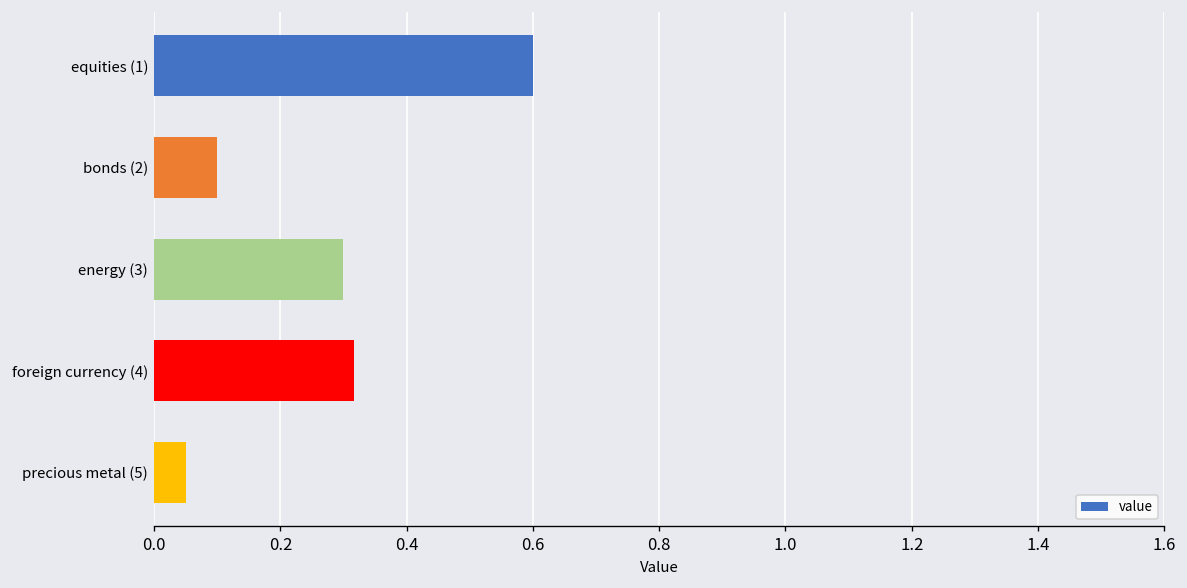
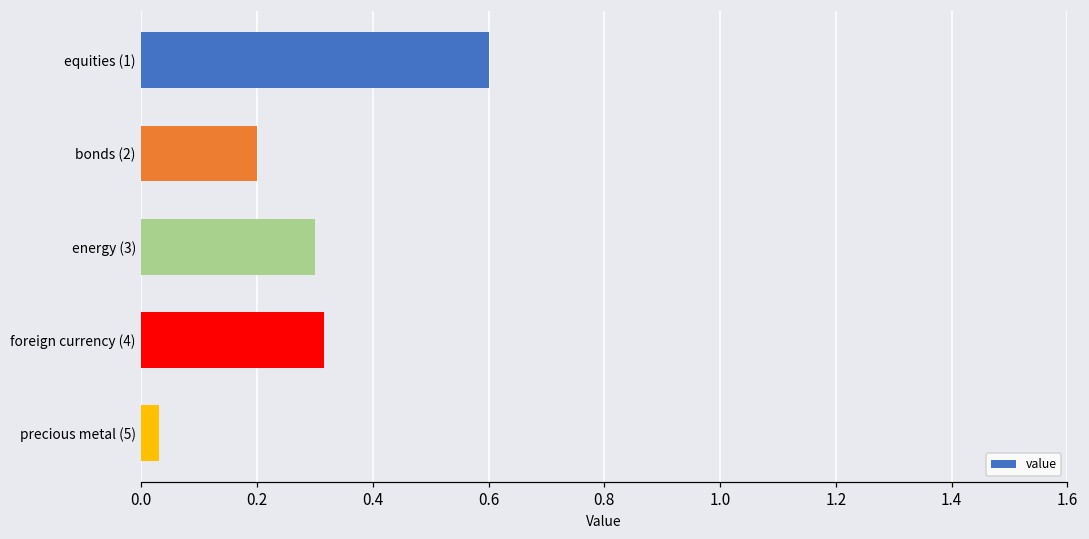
  {
    "equities (1)": 0.60,
-   "bonds (2)": 0.1,
+   "bonds (2)": 0.2,
    "energy (3)": 0.30,
    "foreign currency (4)": 0.32,
-   "precious metal (5)": 0.05
+   "precious metal (5)": 0.03
  }
